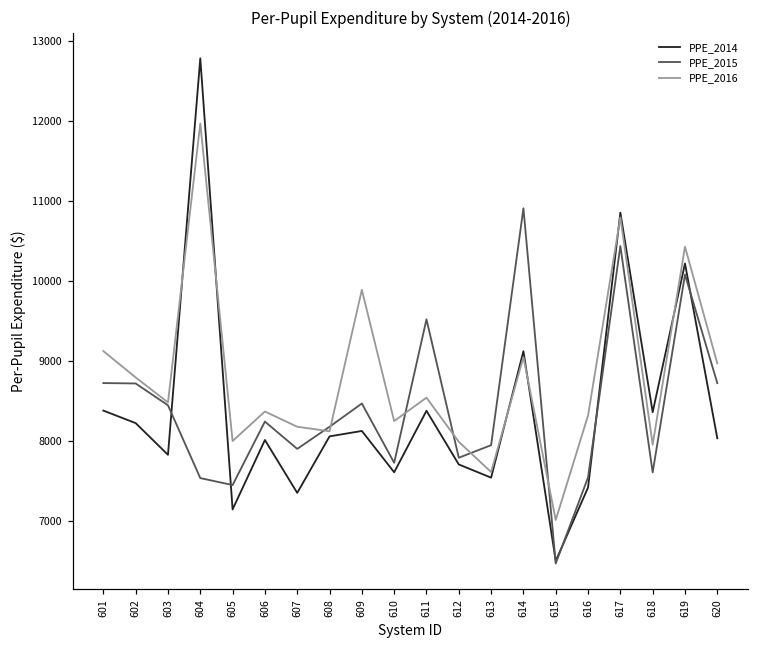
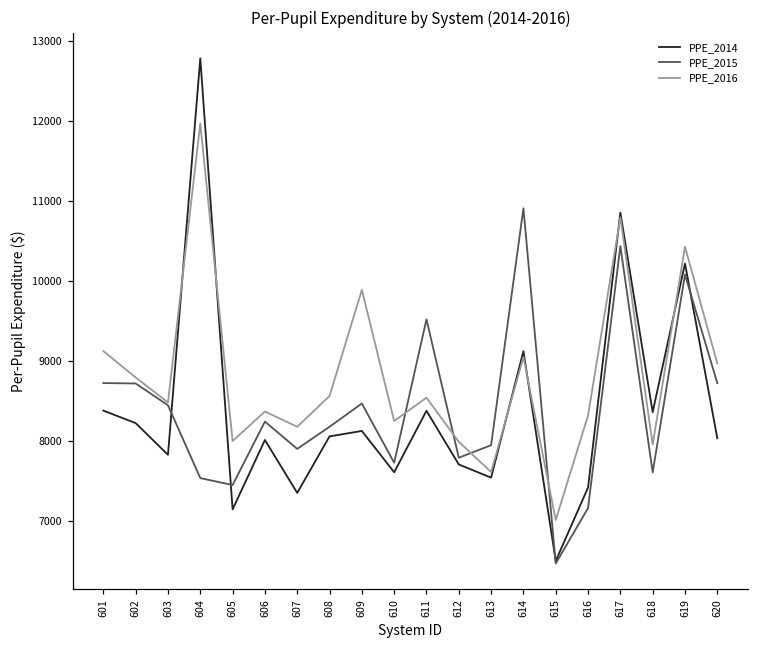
  {
    "PPE_2014": {
      "601": 8400,
      "602": 8200,
      "603": 7800,
      "604": 12800,
      "605": 7100,
      "606": 8000,
      "607": 7400,
      "608": 8100,
      "609": 8100,
      "610": 7600,
      "611": 8400,
      "612": 7700,
      "613": 7500,
      "614": 9100,
      "616": 7400,
      "617": 10900,
      "618": 8400,
      "619": 10200,
      "620": 8000
    },
    "PPE_2015": {
      "601": 8700,
      "602": 8700,
      "603": 8400,
      "604": 7500,
      "605": 7500,
      "606": 8200,
      "607": 7900,
      "608": 8200,
      "609": 8500,
      "610": 7700,
      "611": 9500,
      "612": 7800,
      "613": 8000,
      "614": 10900,
-     "616": 7500,
+     "616": 7200,
      "617": 10400,
      "618": 7600,
      "619": 10100,
      "620": 8700
    },
    "PPE_2016": {
      "601": 9100,
      "602": 8800,
      "603": 8500,
      "604": 12000,
      "605": 8000,
      "606": 8400,
      "607": 8200,
-     "608": 8100,
+     "608": 8600,
      "609": 9900,
      "610": 8300,
      "611": 8500,
      "612": 8000,
      "613": 7600,
      "614": 9000,
      "615": 7000,
      "616": 8300,
      "617": 10800,
      "618": 8000,
      "619": 10400,
      "620": 9000
    }
  }
